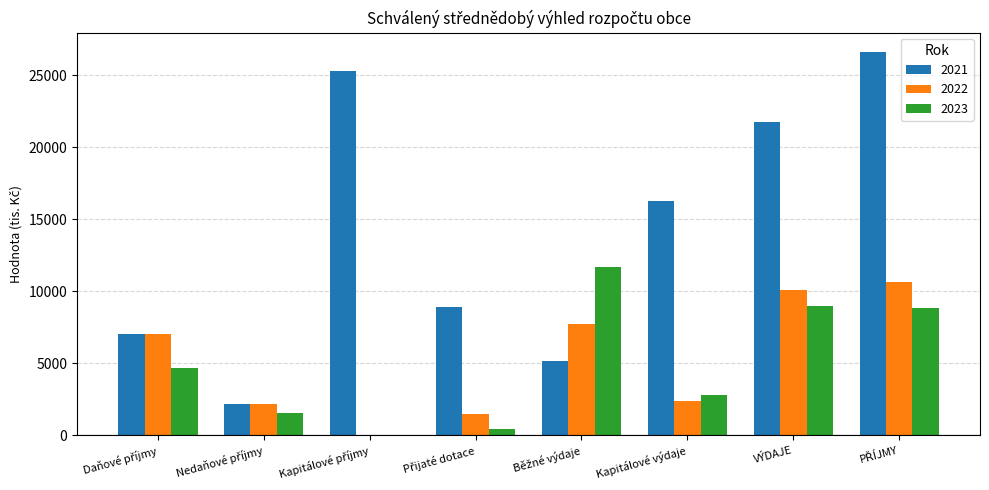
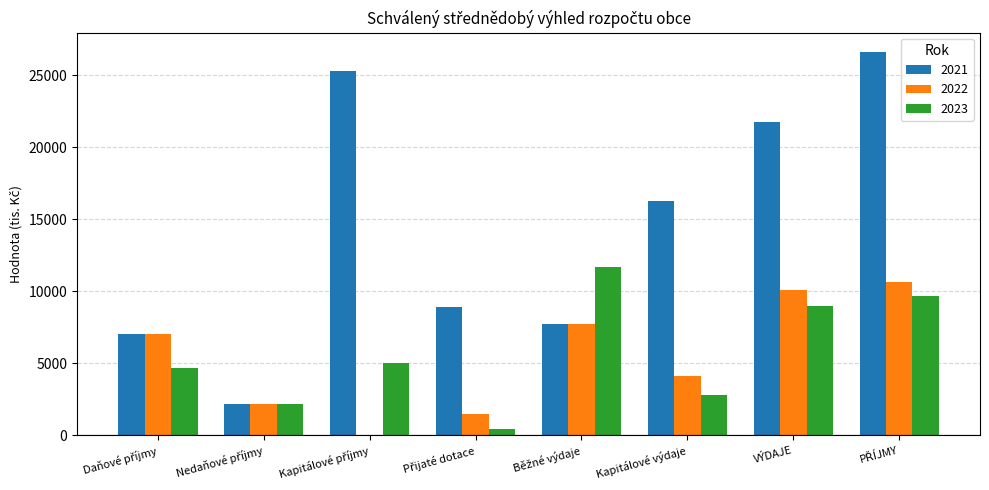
  {
    "2021": {
      "Daňové příjmy": 7000,
      "Nedaňové příjmy": 2200,
      "Kapitálové příjmy": 25300,
      "Přijaté dotace": 8900,
-     "Běžné výdaje": 5100,
+     "Běžné výdaje": 7800,
      "Kapitálové výdaje": 16300,
      "VÝDAJE": 21700,
      "PŘÍJMY": 26600
    },
    "2022": {
      "Daňové příjmy": 7000,
      "Nedaňové příjmy": 2200,
      "Přijaté dotace": 1500,
      "Běžné výdaje": 7700,
-     "Kapitálové výdaje": 2400,
+     "Kapitálové výdaje": 4100,
      "VÝDAJE": 10100,
      "PŘÍJMY": 10700
    },
    "2023": {
      "Daňové příjmy": 4700,
-     "Nedaňové příjmy": 1500,
-     "Kapitálové příjmy": 0,
+     "Nedaňové příjmy": 2200,
+     "Kapitálové příjmy": 5000,
      "Přijaté dotace": 500,
      "Běžné výdaje": 11700,
      "Kapitálové výdaje": 2800,
      "VÝDAJE": 9000,
-     "PŘÍJMY": 8900
+     "PŘÍJMY": 9700
    }
  }
